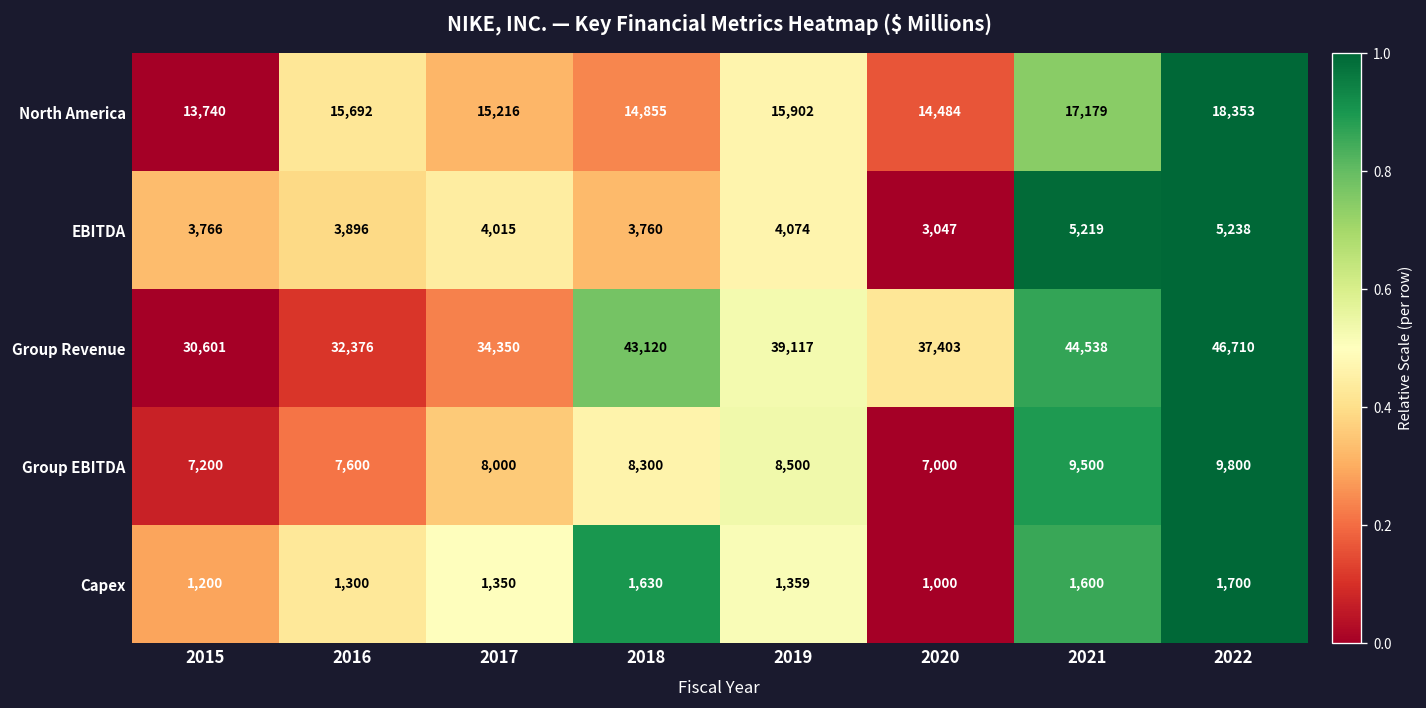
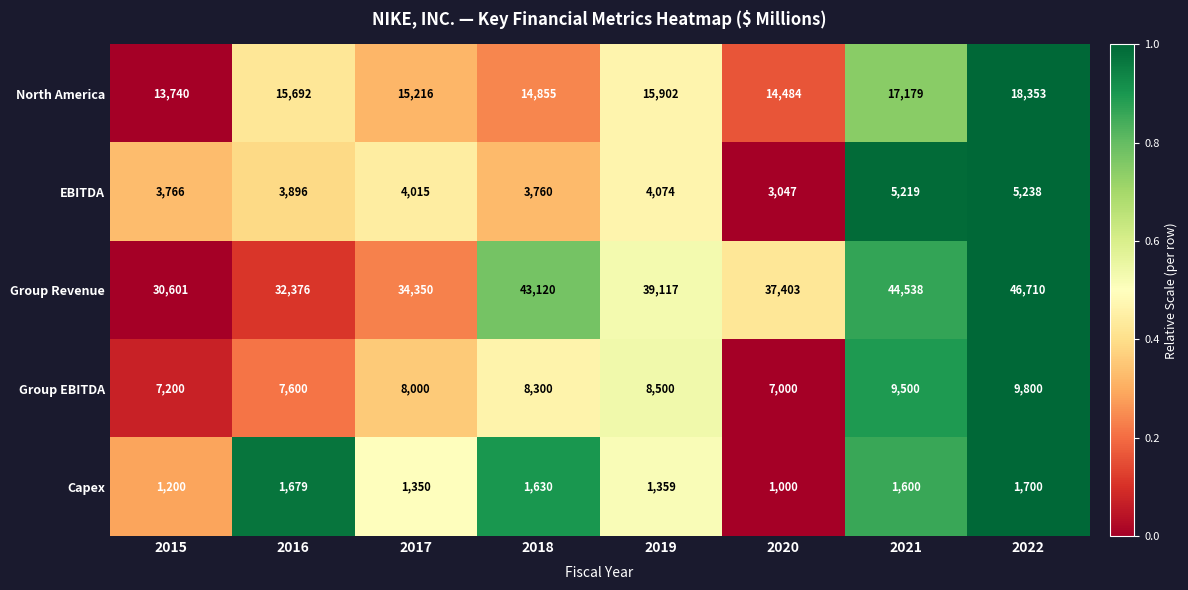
  {
    "North America": {
      "2015": "13,740",
      "2016": "15,692",
      "2017": "15,216",
      "2018": "14,855",
      "2019": "15,902",
      "2020": "14,484",
      "2021": "17,179",
      "2022": "18,353"
    },
    "EBITDA": {
      "2015": "3,766",
      "2016": "3,896",
      "2017": "4,015",
      "2018": "3,760",
      "2019": "4,074",
      "2020": "3,047",
      "2021": "5,219",
      "2022": "5,238"
    },
    "Group Revenue": {
      "2015": "30,601",
      "2016": "32,376",
      "2017": "34,350",
      "2018": "43,120",
      "2019": "39,117",
      "2020": "37,403",
      "2021": "44,538",
      "2022": "46,710"
    },
    "Group EBITDA": {
      "2015": "7,200",
      "2016": "7,600",
      "2017": "8,000",
      "2018": "8,300",
      "2019": "8,500",
      "2020": "7,000",
      "2021": "9,500",
      "2022": "9,800"
    },
    "Capex": {
      "2015": "1,200",
-     "2016": "1,300",
+     "2016": "1,679",
      "2017": "1,350",
      "2018": "1,630",
      "2019": "1,359",
      "2020": "1,000",
      "2021": "1,600",
      "2022": "1,700"
    }
  }
